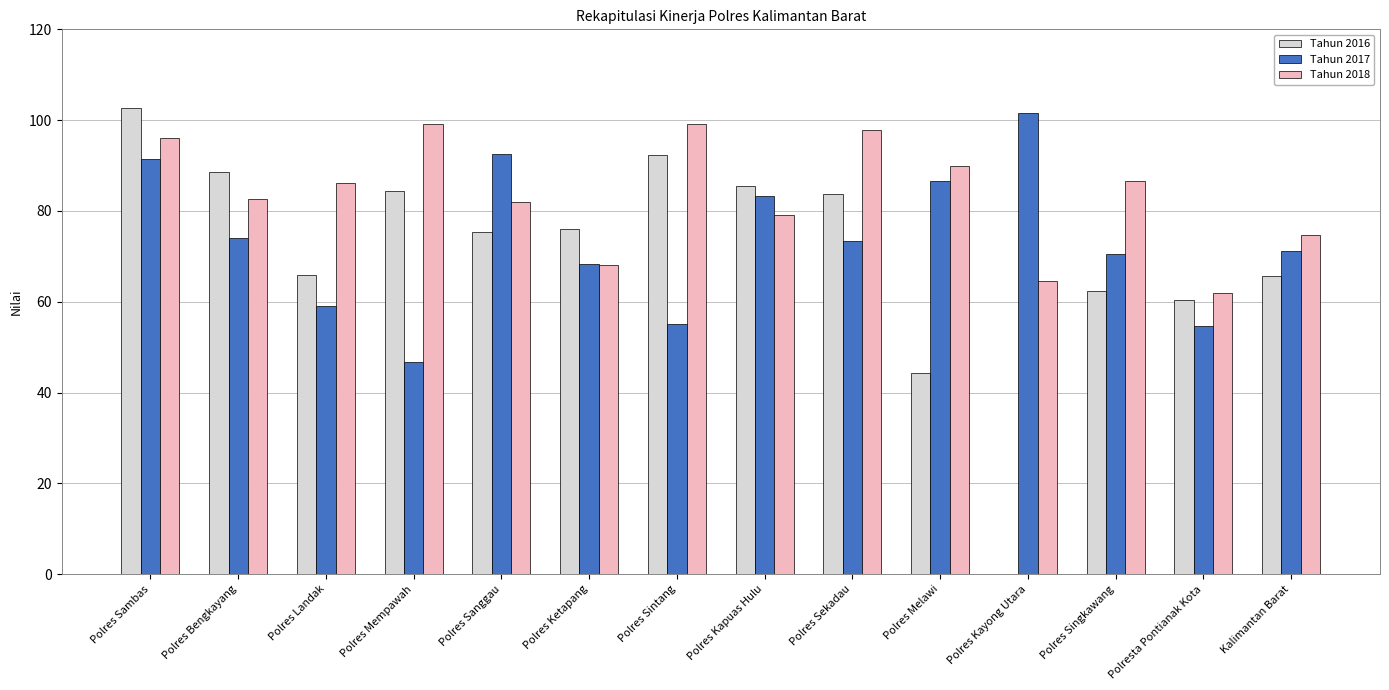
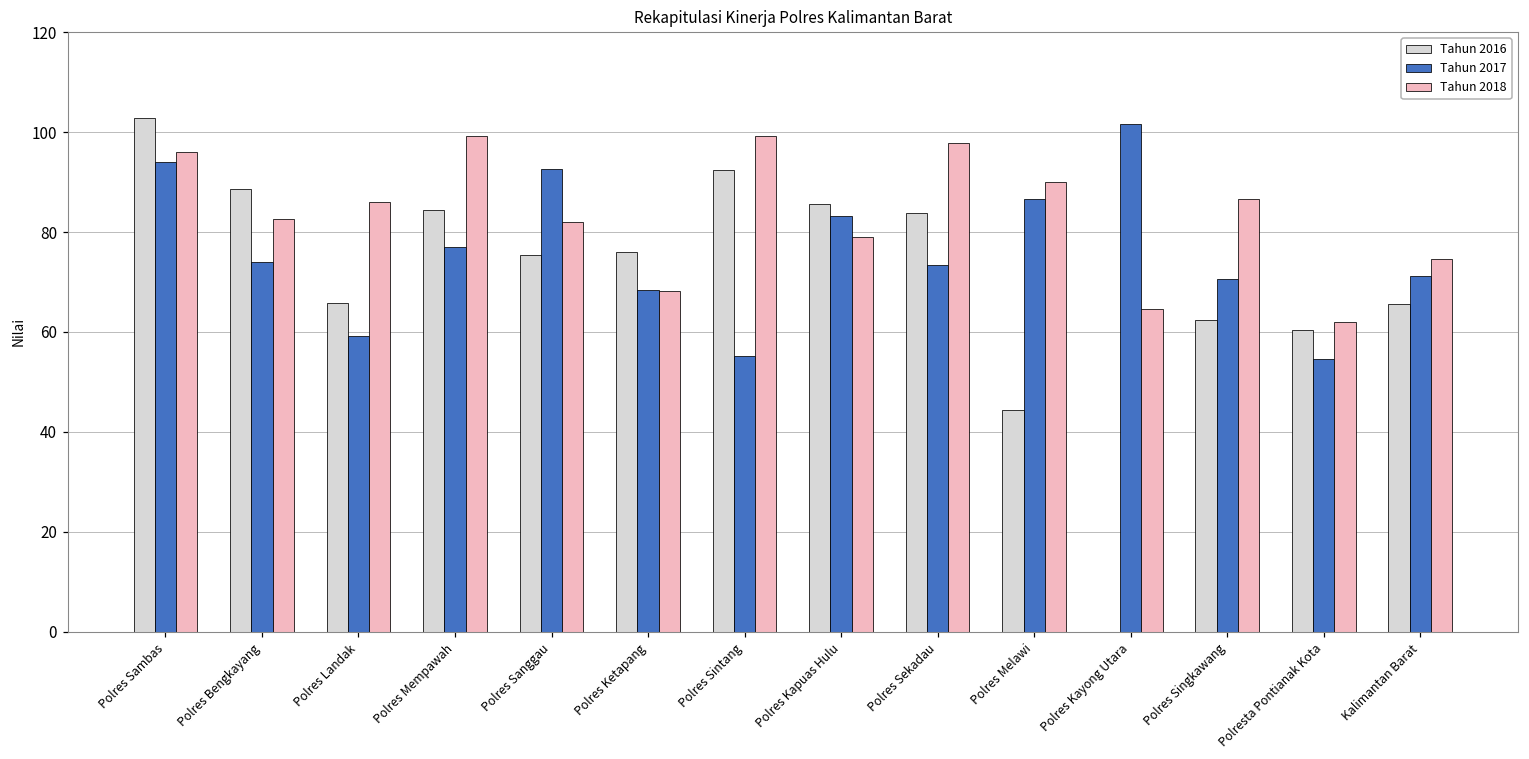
  {
    "Tahun 2017": {
-     "Polres Sambas": 92,
+     "Polres Sambas": 94,
      "Polres Bengkayang": 74,
      "Polres Landak": 59,
-     "Polres Mempawah": 47,
+     "Polres Mempawah": 77,
      "Polres Sanggau": 93,
      "Polres Ketapang": 68,
      "Polres Sintang": 55,
      "Polres Kapuas Hulu": 83,
      "Polres Sekadau": 73,
      "Polres Melawi": 87,
      "Polres Kayong Utara": 102,
      "Polres Singkawang": 71,
      "Polresta Pontianak Kota": 55,
      "Kalimantan Barat": 71
    }
  }
